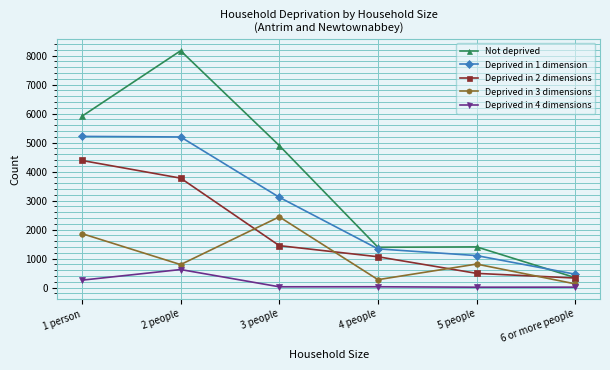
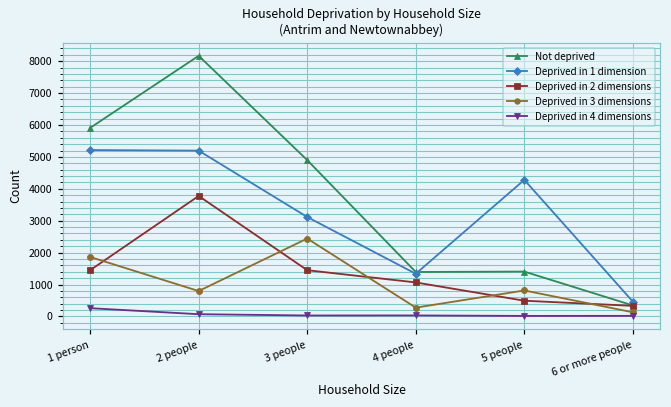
  {
    "Not deprived": {
      "1 person": 5900,
      "2 people": 8200,
      "3 people": 4900,
      "5 people": 1400
    },
    "Deprived in 1 dimension": {
      "1 person": 5200,
      "2 people": 5200,
      "3 people": 3100,
-     "5 people": 1100,
+     "5 people": 4300,
      "6 or more people": 500
    },
    "Deprived in 2 dimensions": {
-     "1 person": 4400,
+     "1 person": 1400,
      "2 people": 3800,
      "3 people": 1400,
      "4 people": 1100,
      "5 people": 500
    },
    "Deprived in 3 dimensions": {
      "1 person": 1900,
      "2 people": 800,
      "3 people": 2400,
      "4 people": 300,
      "5 people": 800,
      "6 or more people": 100
    },
    "Deprived in 4 dimensions": {
      "1 person": 300,
-     "2 people": 600,
+     "2 people": 100,
      "3 people": 0,
      "4 people": 0,
      "5 people": 0,
      "6 or more people": 0
    }
  }
